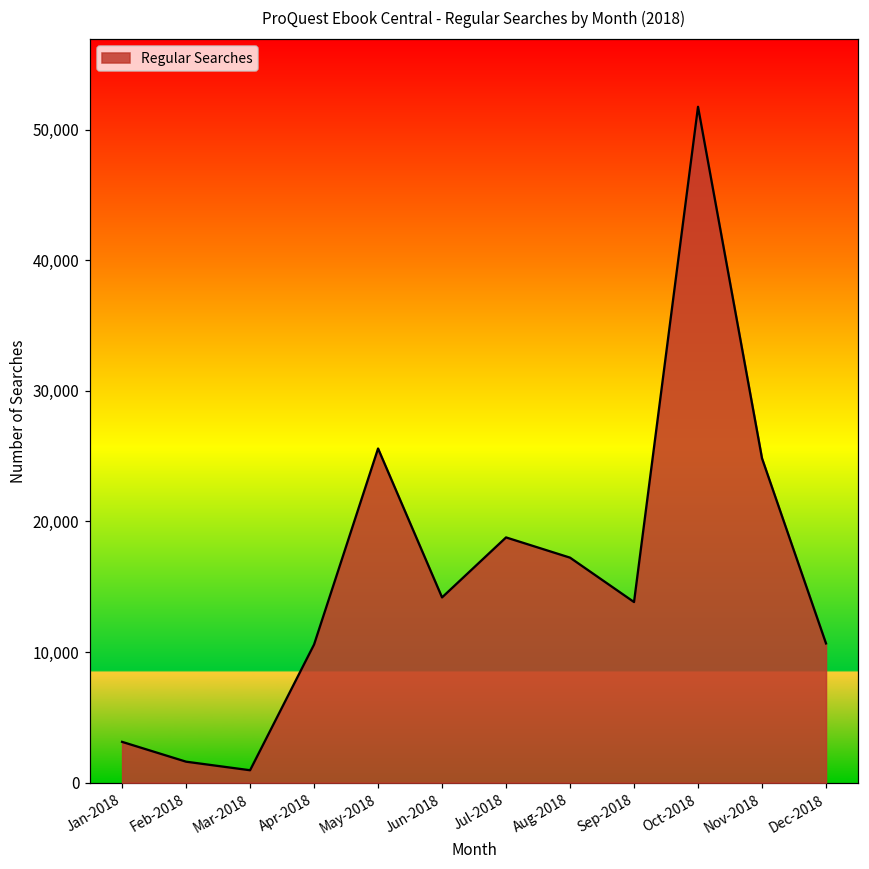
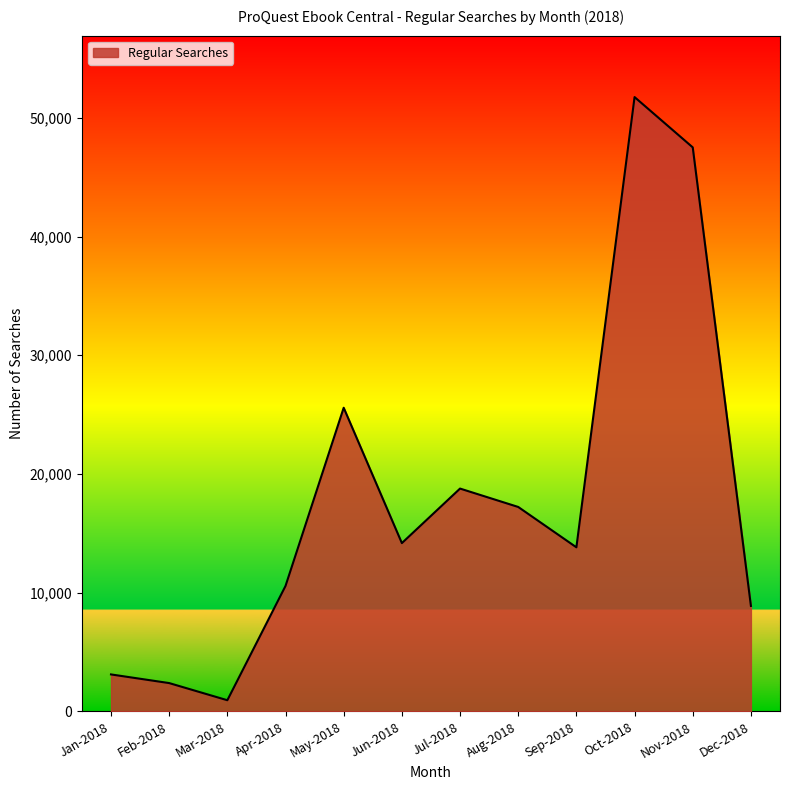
  {
    "Jan-2018": "3,100",
-   "Feb-2018": "1,600",
+   "Feb-2018": "2,400",
    "Mar-2018": "900",
    "Apr-2018": "10,600",
    "May-2018": "25,600",
    "Jun-2018": "14,200",
    "Jul-2018": "18,800",
    "Aug-2018": "17,200",
    "Sep-2018": "13,800",
    "Oct-2018": "51,700",
-   "Nov-2018": "24,800",
-   "Dec-2018": "10,700"
+   "Nov-2018": "47,500",
+   "Dec-2018": "8,900"
  }
